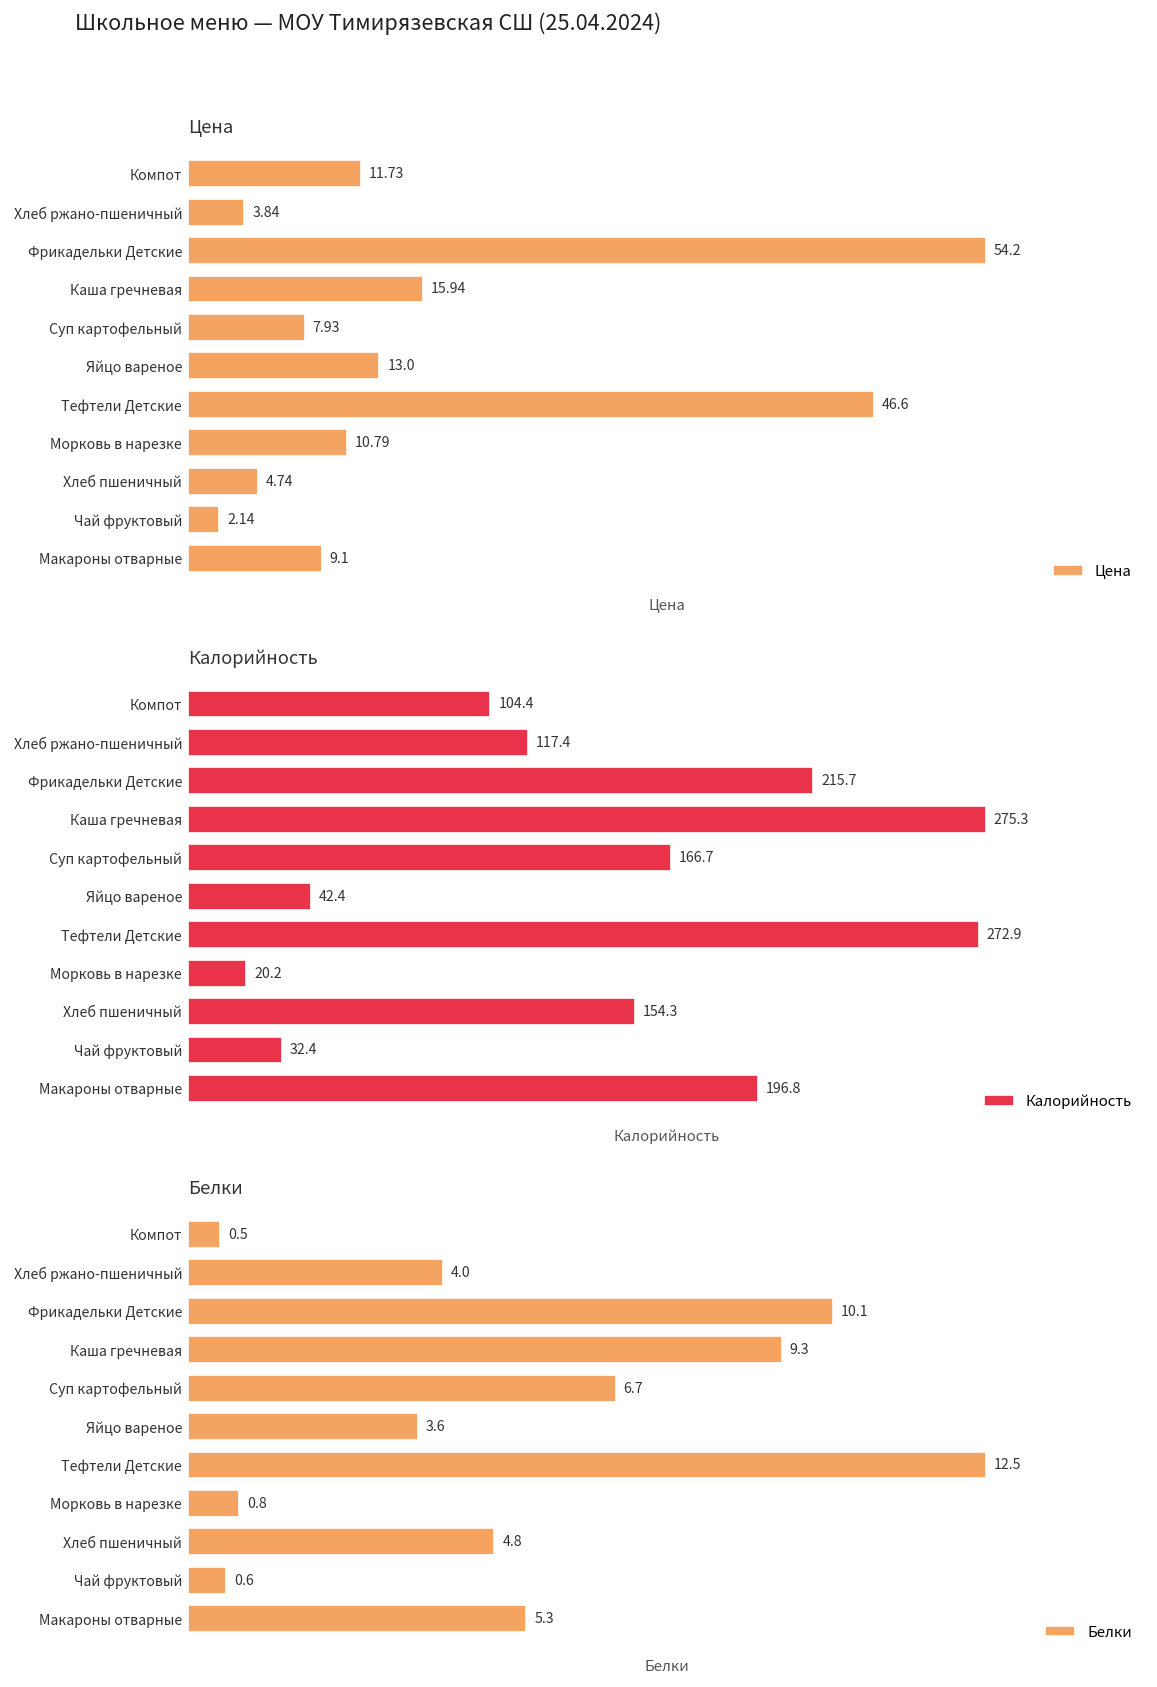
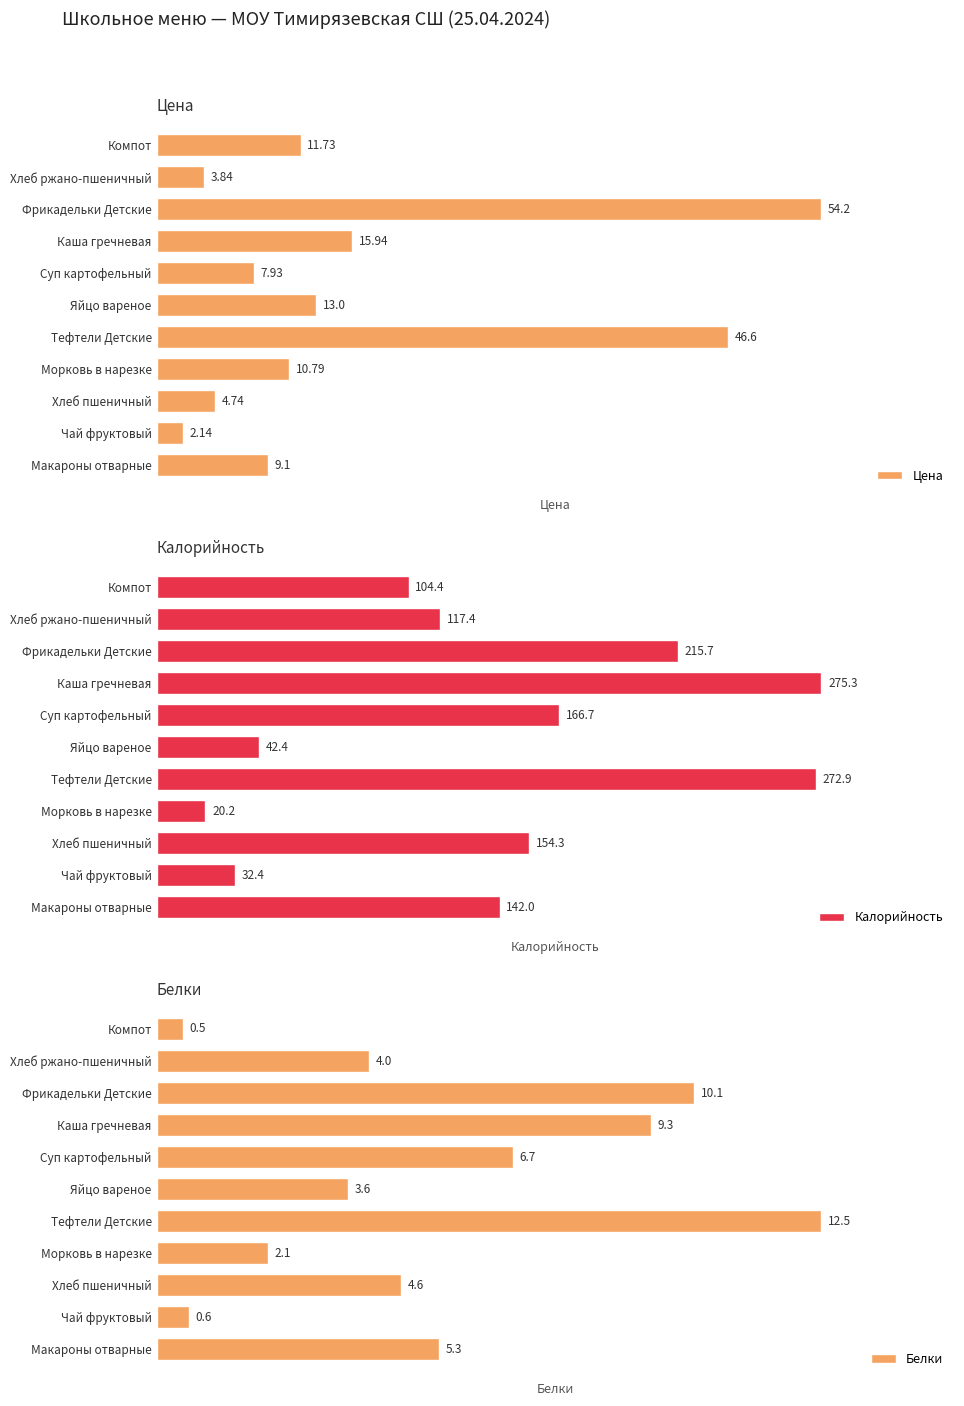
  {
    "Калорийность": {
-     "Макароны отварные": 196.8
+     "Макароны отварные": 142.0
    },
    "Белки": {
-     "Морковь в нарезке": 0.8,
-     "Хлеб пшеничный": 4.8
+     "Морковь в нарезке": 2.1,
+     "Хлеб пшеничный": 4.6
    }
  }
